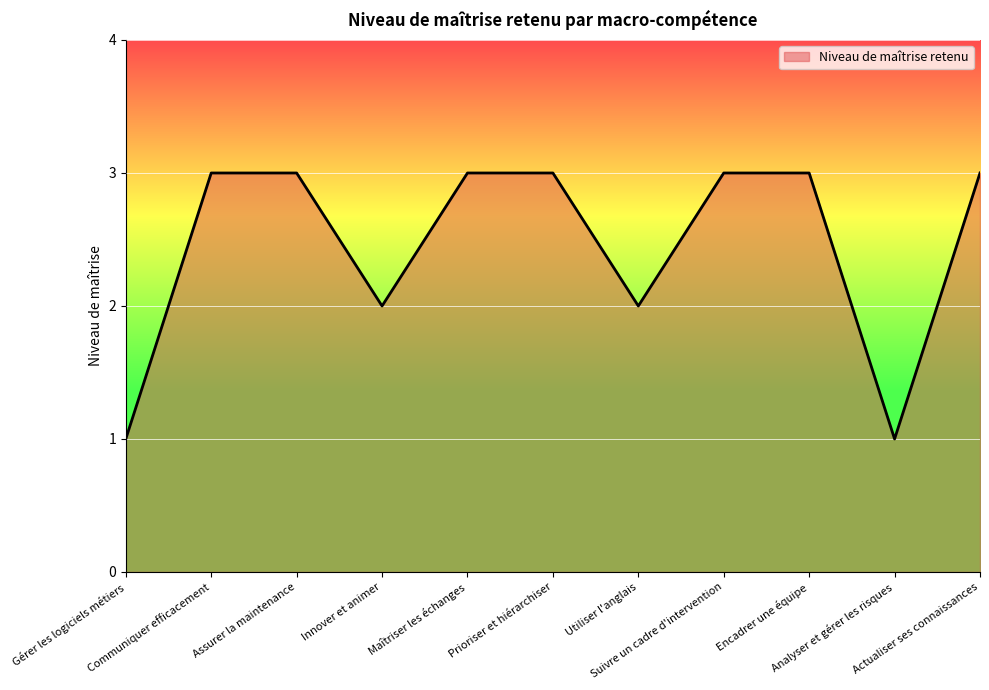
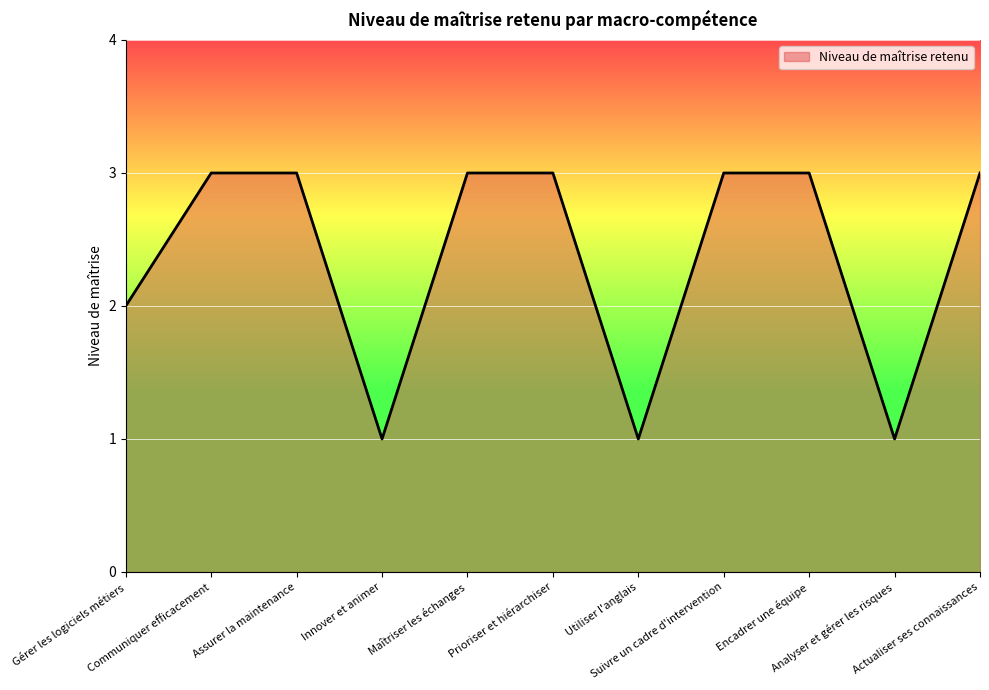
  {
-   "Gérer les logiciels métiers": 1,
+   "Gérer les logiciels métiers": 2,
    "Communiquer efficacement": 3,
    "Assurer la maintenance": 3,
-   "Innover et animer": 2,
+   "Innover et animer": 1,
    "Maîtriser les échanges": 3,
    "Prioriser et hiérarchiser": 3,
-   "Utiliser l'anglais": 2,
+   "Utiliser l'anglais": 1,
    "Suivre un cadre d'intervention": 3,
    "Encadrer une équipe": 3,
    "Analyser et gérer les risques": 1,
    "Actualiser ses connaissances": 3
  }
